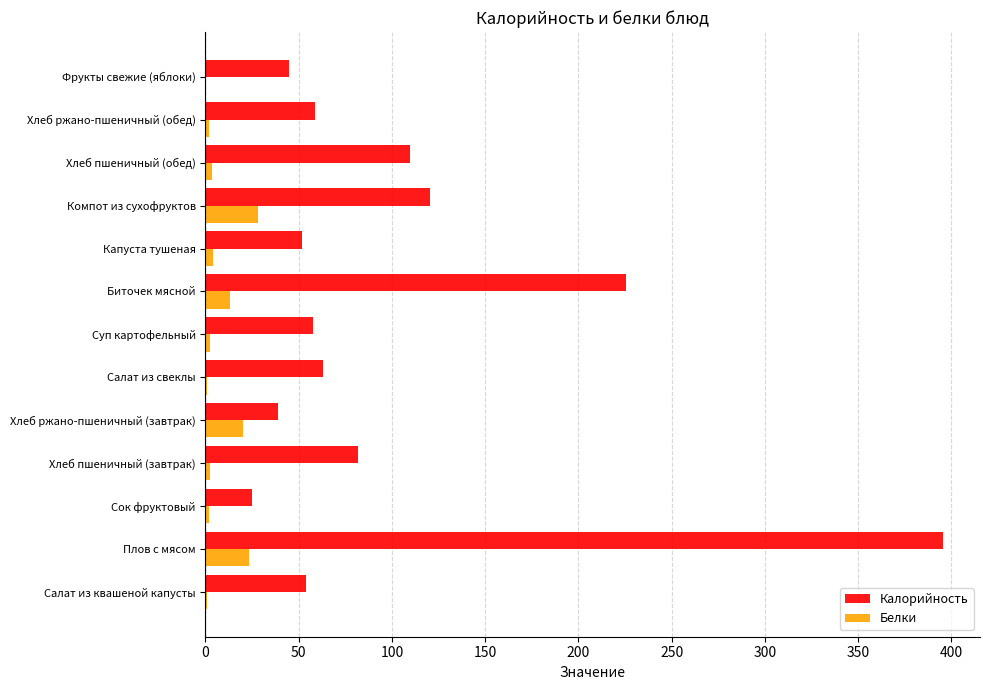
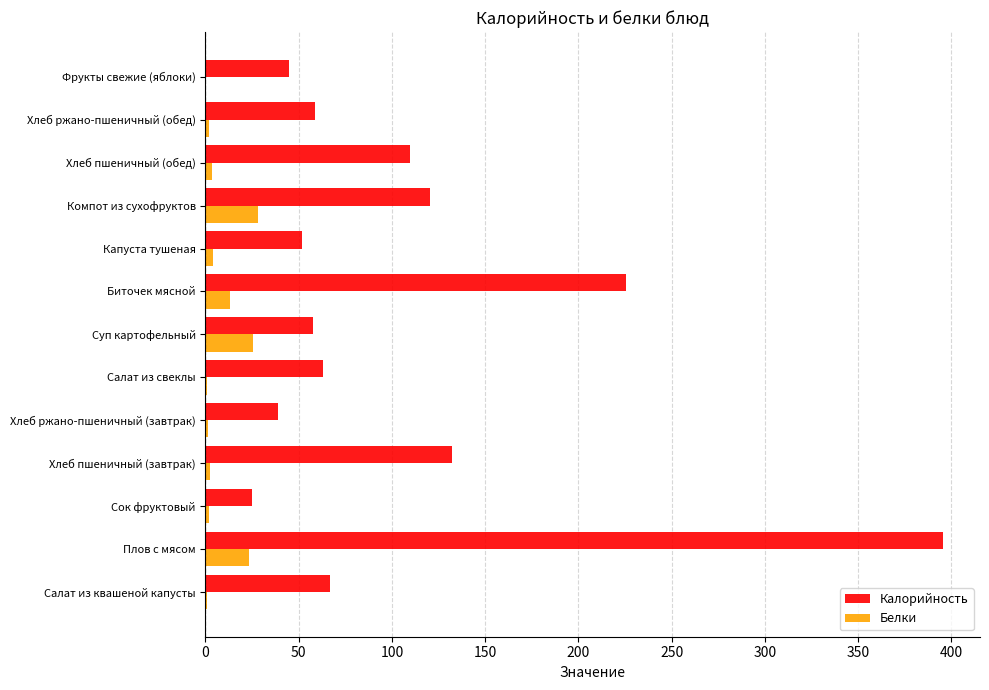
  {
    "Калорийность": {
      "Фрукты свежие (яблоки)": 45,
      "Хлеб ржано-пшеничный (обед)": 59,
      "Хлеб пшеничный (обед)": 110,
      "Компот из сухофруктов": 120,
      "Капуста тушеная": 52,
      "Биточек мясной": 226,
      "Суп картофельный": 58,
      "Салат из свеклы": 63,
      "Хлеб ржано-пшеничный (завтрак)": 39,
-     "Хлеб пшеничный (завтрак)": 82,
+     "Хлеб пшеничный (завтрак)": 132,
      "Сок фруктовый": 25,
      "Плов с мясом": 396,
-     "Салат из квашеной капусты": 54
+     "Салат из квашеной капусты": 67
    },
    "Белки": {
      "Хлеб ржано-пшеничный (обед)": 2,
      "Хлеб пшеничный (обед)": 3,
      "Компот из сухофруктов": 28,
      "Капуста тушеная": 4,
      "Биточек мясной": 13,
-     "Суп картофельный": 2,
-     "Хлеб ржано-пшеничный (завтрак)": 20,
+     "Суп картофельный": 26,
+     "Хлеб ржано-пшеничный (завтрак)": 1,
      "Хлеб пшеничный (завтрак)": 3,
      "Сок фруктовый": 2,
      "Плов с мясом": 23
    }
  }
